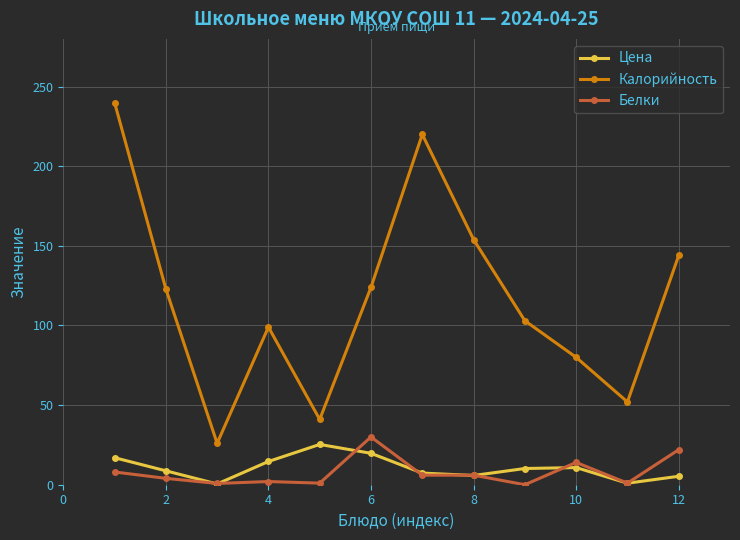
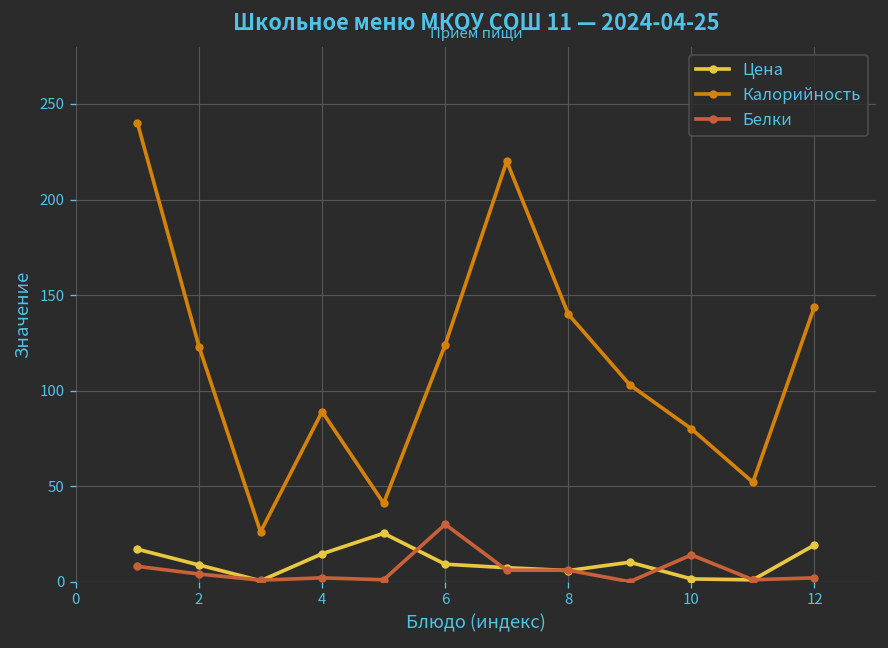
  {
    "Цена": {
      "2": 9,
      "4": 15,
-     "6": 20,
-     "10": 11,
-     "12": 5
+     "6": 9,
+     "10": 1,
+     "12": 19
    },
    "Калорийность": {
      "2": 123,
-     "4": 99,
+     "4": 89,
      "6": 124,
-     "8": 154,
+     "8": 140,
      "10": 80,
      "12": 144
    },
    "Белки": {
      "2": 4,
      "4": 2,
      "6": 30,
      "10": 14,
-     "12": 22
+     "12": 2
    }
  }
